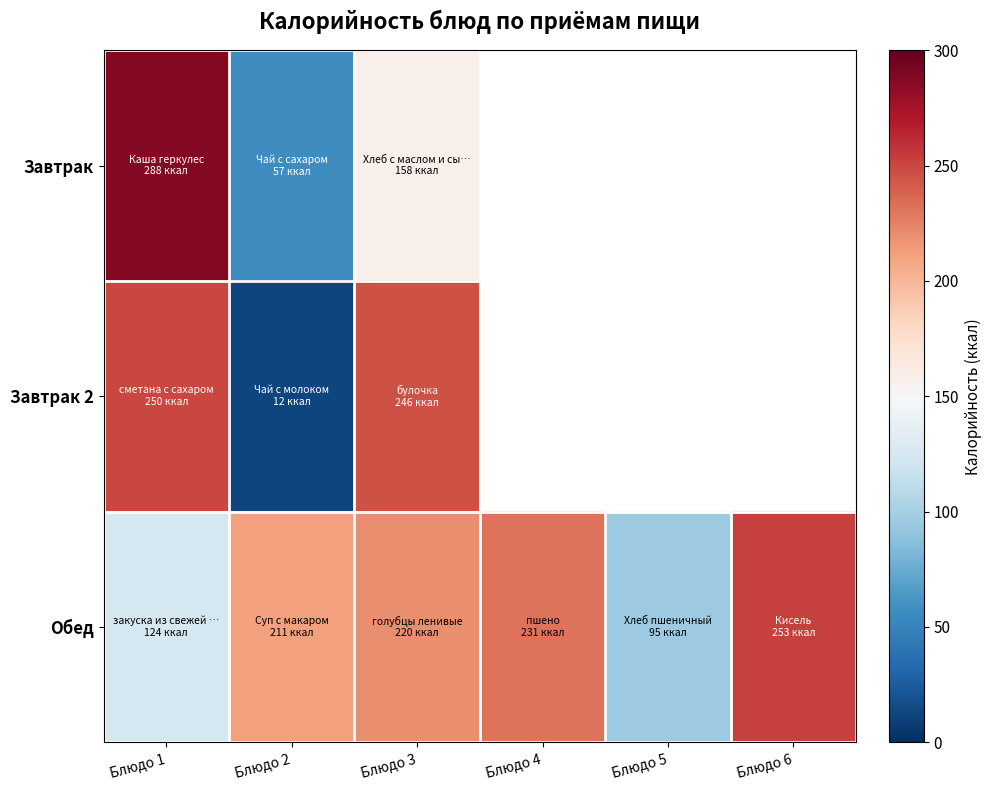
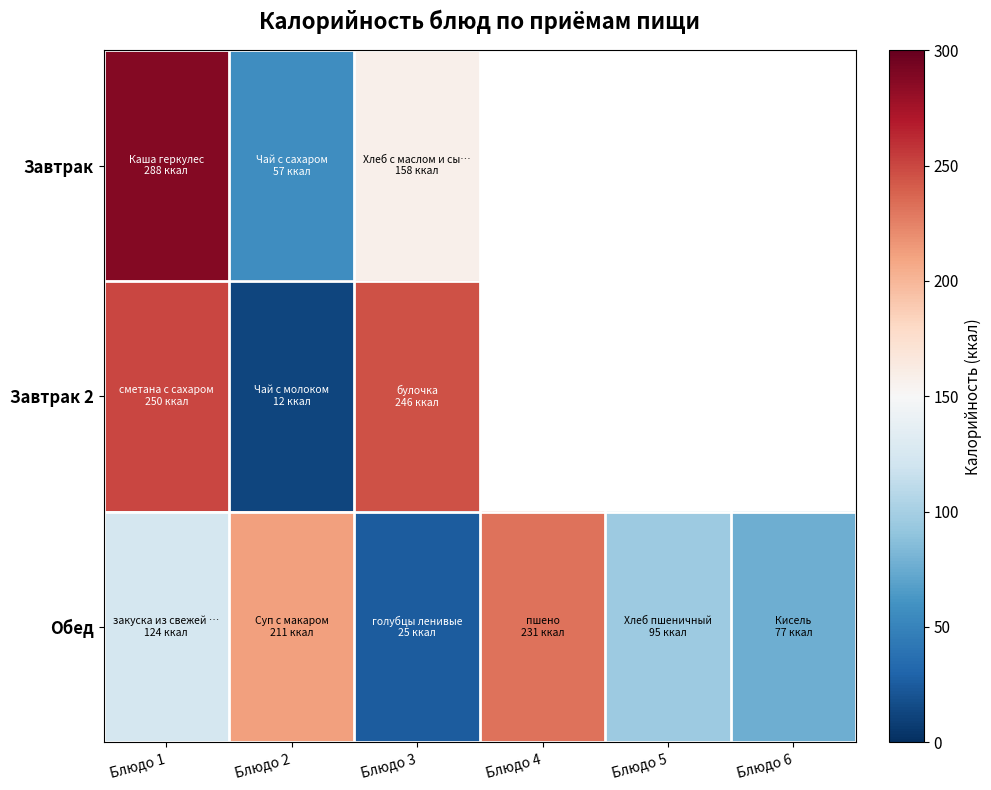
  {
    "Завтрак": {
      "Блюдо 1": 288,
      "Блюдо 2": 57,
      "Блюдо 3": 158
    },
    "Завтрак 2": {
      "Блюдо 1": 250,
      "Блюдо 2": 12,
      "Блюдо 3": 246
    },
    "Обед": {
      "Блюдо 1": 124,
      "Блюдо 2": 211,
-     "Блюдо 3": 220,
+     "Блюдо 3": 25,
      "Блюдо 4": 231,
      "Блюдо 5": 95,
-     "Блюдо 6": 253
+     "Блюдо 6": 77
    }
  }
